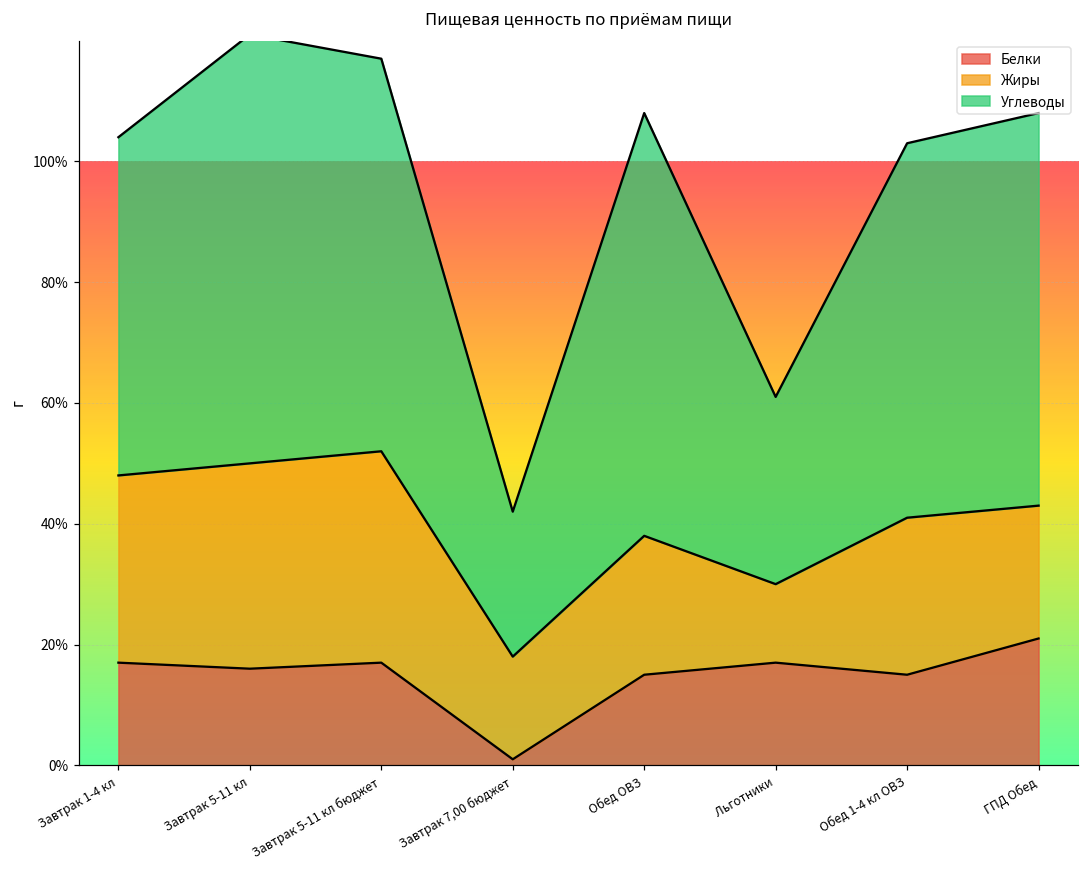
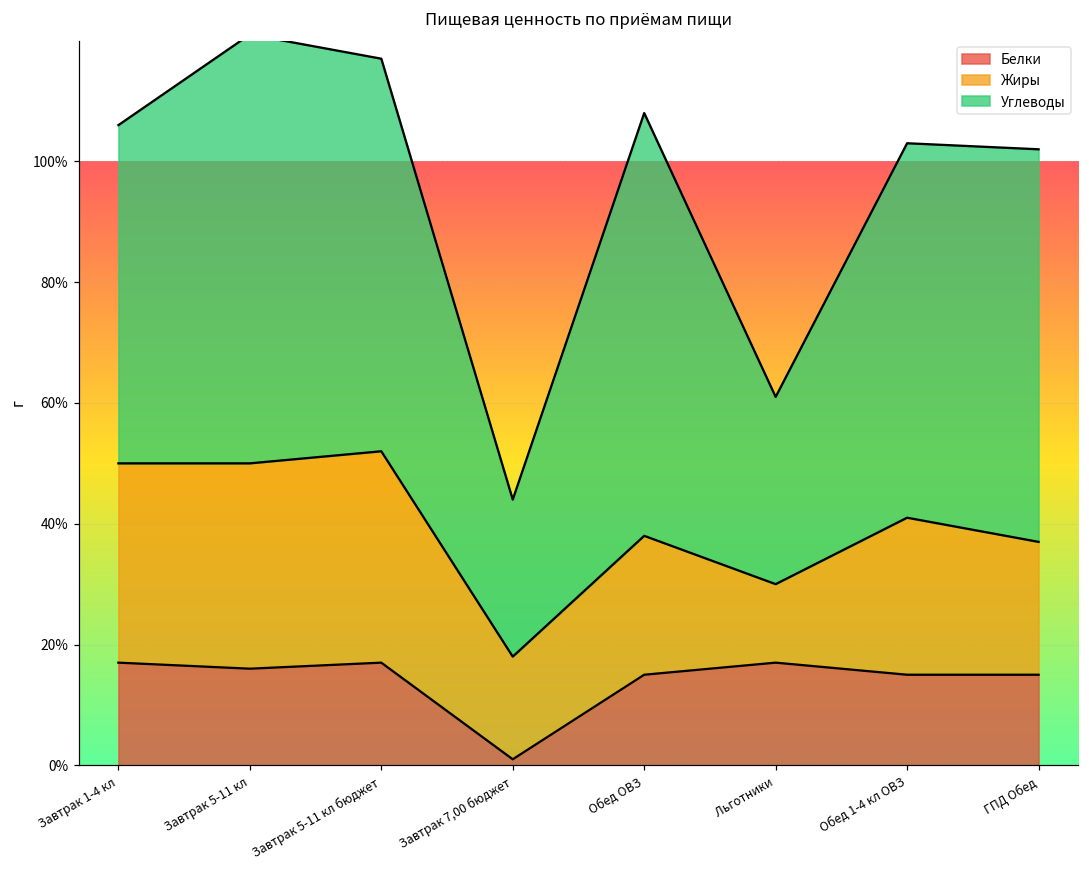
  {
    "Белки": {
      "Завтрак 1-4 кл": "17%",
      "Завтрак 5-11 кл": "16%",
      "Завтрак 5-11 кл бюджет": "17%",
      "Завтрак 7,00 бюджет": "1%",
      "Обед ОВЗ": "15%",
      "Льготники": "17%",
      "Обед 1-4 кл ОВЗ": "15%",
-     "ГПД Обед": "21%"
+     "ГПД Обед": "15%"
    },
    "Жиры": {
-     "Завтрак 1-4 кл": "31%",
+     "Завтрак 1-4 кл": "33%",
      "Завтрак 5-11 кл": "34%",
      "Завтрак 5-11 кл бюджет": "35%",
      "Завтрак 7,00 бюджет": "17%",
      "Обед ОВЗ": "23%",
      "Льготники": "13%",
      "Обед 1-4 кл ОВЗ": "26%",
      "ГПД Обед": "22%"
    },
    "Углеводы": {
      "Завтрак 1-4 кл": "56%",
      "Завтрак 5-11 кл бюджет": "65%",
-     "Завтрак 7,00 бюджет": "24%",
+     "Завтрак 7,00 бюджет": "26%",
      "Обед ОВЗ": "70%",
      "Льготники": "31%",
      "Обед 1-4 кл ОВЗ": "62%"
    }
  }
